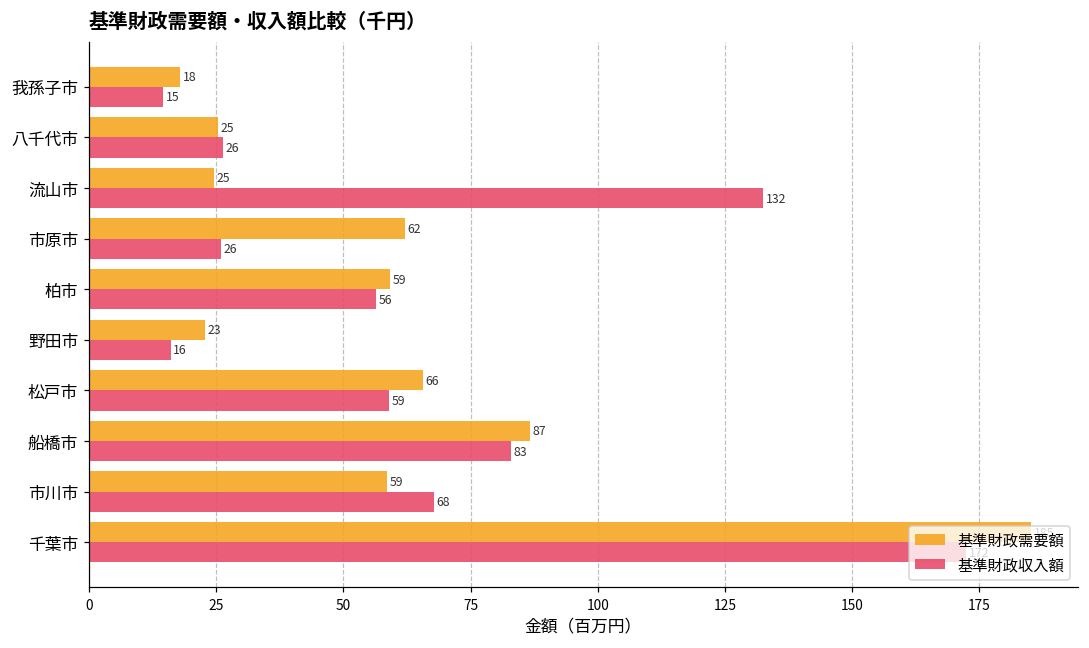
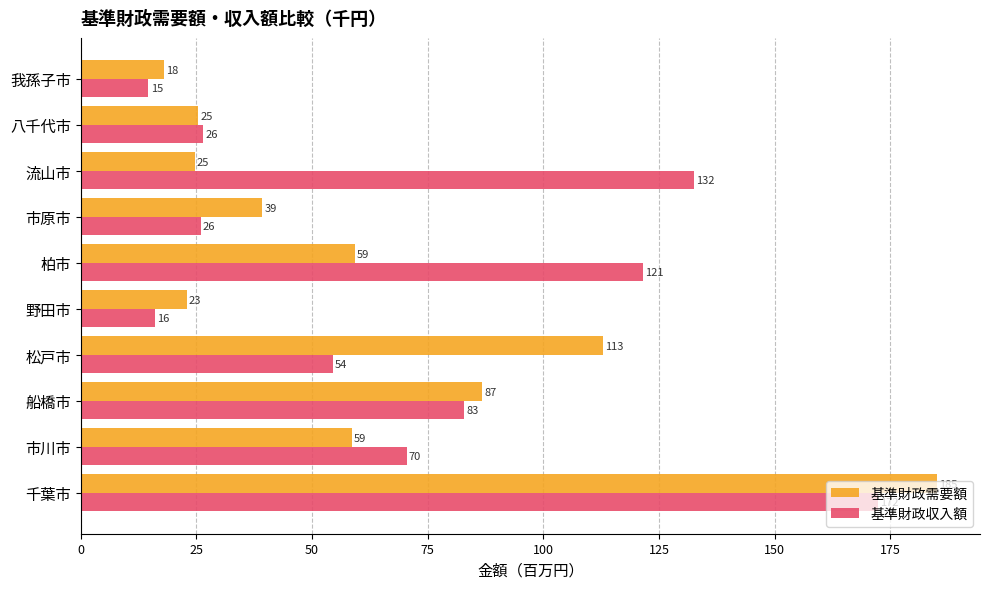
  {
    "基準財政需要額": {
      "我孫子市": 18,
      "八千代市": 25,
      "流山市": 25,
-     "市原市": 62,
+     "市原市": 39,
      "柏市": 59,
      "野田市": 23,
-     "松戸市": 66,
+     "松戸市": 113,
      "船橋市": 87,
      "市川市": 59
    },
    "基準財政収入額": {
      "我孫子市": 15,
      "八千代市": 26,
      "流山市": 132,
      "市原市": 26,
-     "柏市": 56,
+     "柏市": 121,
      "野田市": 16,
-     "松戸市": 59,
+     "松戸市": 54,
      "船橋市": 83,
-     "市川市": 68
+     "市川市": 70
    }
  }
